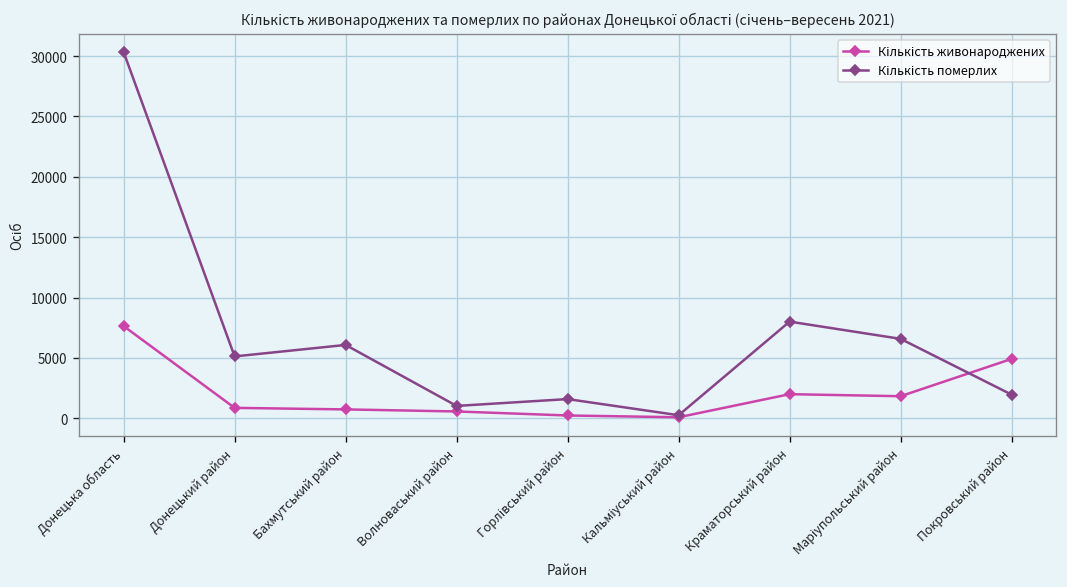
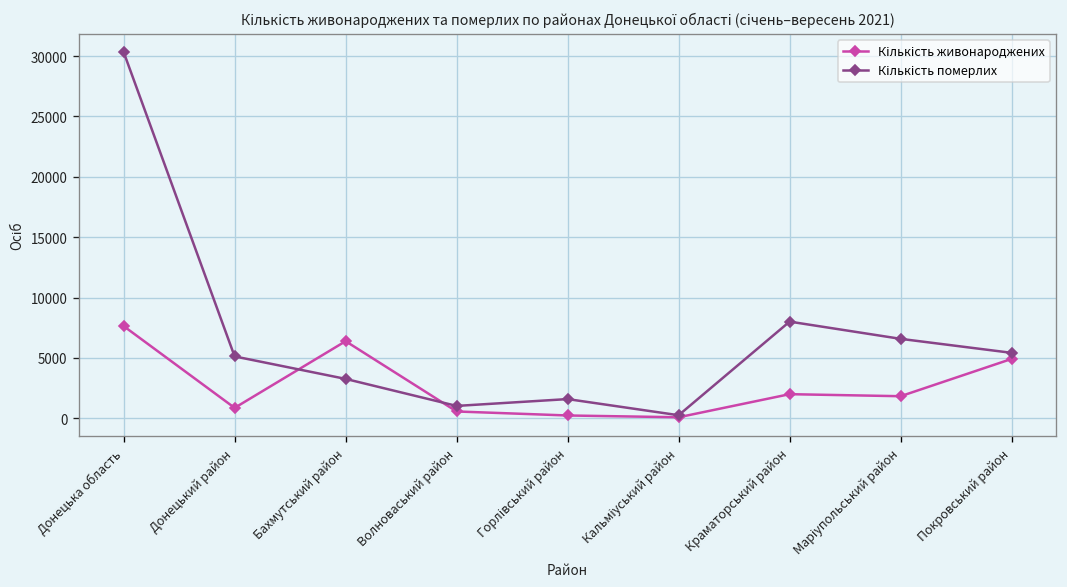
  {
    "Кількість живонароджених": {
      "Донецька область": 7600,
      "Донецький район": 900,
-     "Бахмутський район": 700,
+     "Бахмутський район": 6400,
      "Волноваський район": 600,
      "Горлівський район": 200,
      "Краматорський район": 2000,
      "Маріупольський район": 1800,
      "Покровський район": 4900
    },
    "Кількість померлих": {
      "Донецька область": 30300,
      "Донецький район": 5100,
-     "Бахмутський район": 6100,
+     "Бахмутський район": 3300,
      "Волноваський район": 1000,
      "Горлівський район": 1600,
      "Краматорський район": 8000,
      "Маріупольський район": 6600,
-     "Покровський район": 2000
+     "Покровський район": 5400
    }
  }
